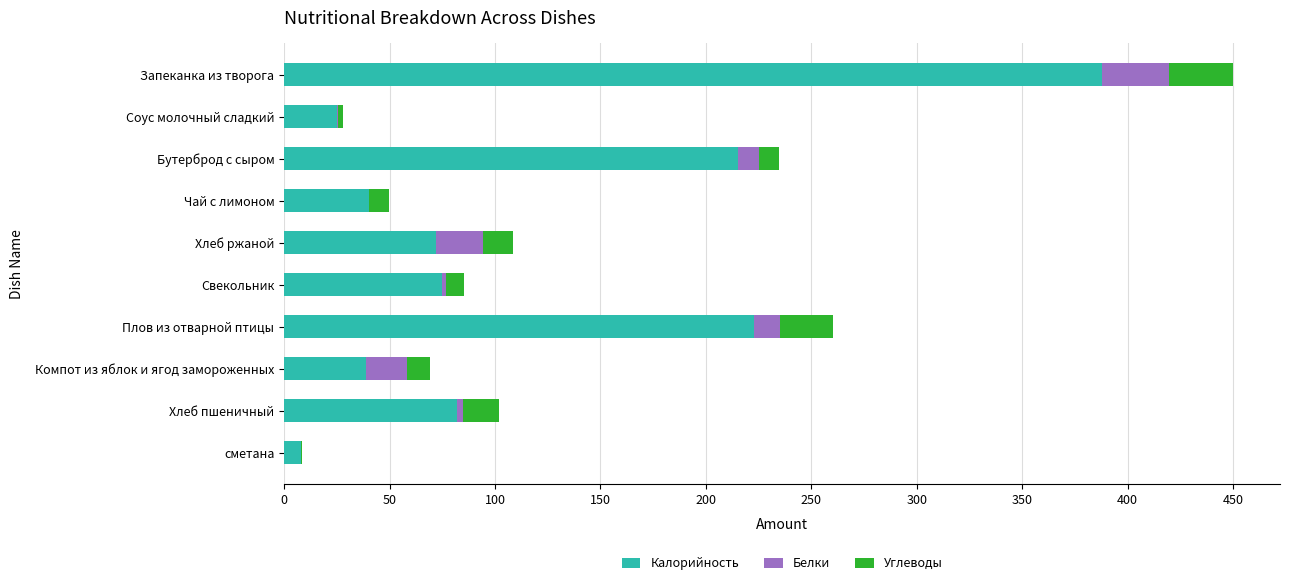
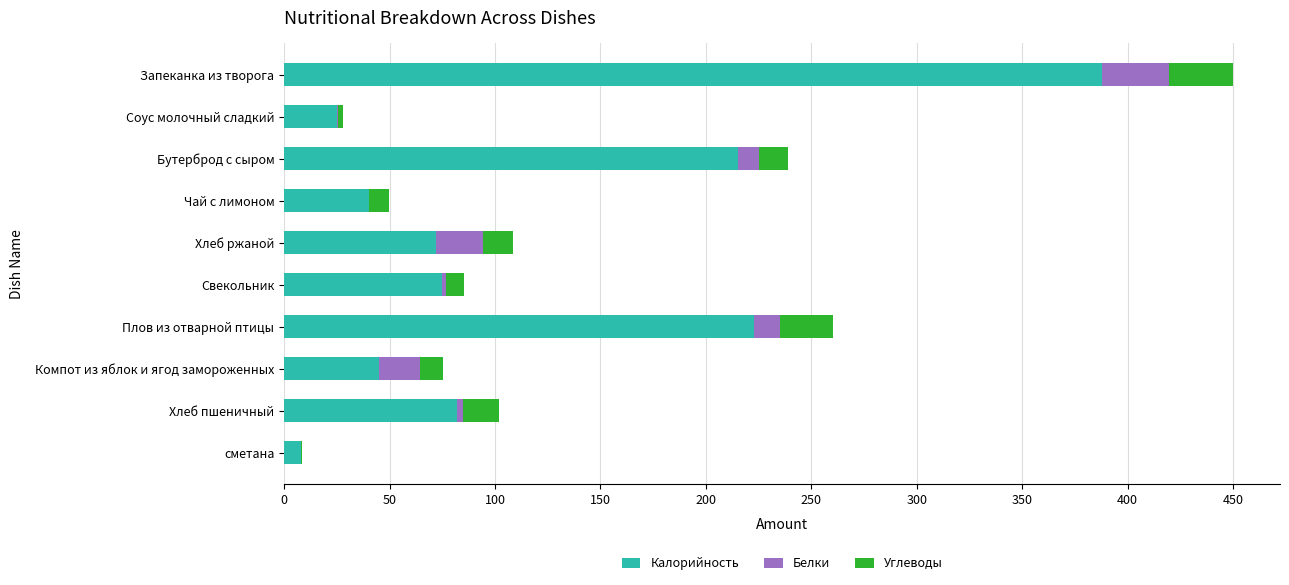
  {
    "Калорийность": {
      "Запеканка из творога": 388,
      "Соус молочный сладкий": 25,
      "Бутерброд с сыром": 215,
      "Чай с лимоном": 40,
      "Хлеб ржаной": 72,
      "Свекольник": 75,
      "Плов из отварной птицы": 223,
-     "Компот из яблок и ягод замороженных": 39,
+     "Компот из яблок и ягод замороженных": 45,
      "Хлеб пшеничный": 82,
      "сметана": 8
    },
    "Белки": {
      "Запеканка из творога": 32,
      "Бутерброд с сыром": 10,
      "Хлеб ржаной": 23,
      "Свекольник": 2,
      "Плов из отварной птицы": 12,
      "Компот из яблок и ягод замороженных": 19,
      "Хлеб пшеничный": 3
    },
    "Углеводы": {
      "Запеканка из творога": 30,
      "Соус молочный сладкий": 2,
-     "Бутерброд с сыром": 10,
+     "Бутерброд с сыром": 14,
      "Чай с лимоном": 10,
      "Хлеб ржаной": 14,
      "Свекольник": 8,
      "Плов из отварной птицы": 25,
      "Компот из яблок и ягод замороженных": 11,
      "Хлеб пшеничный": 17
    }
  }
